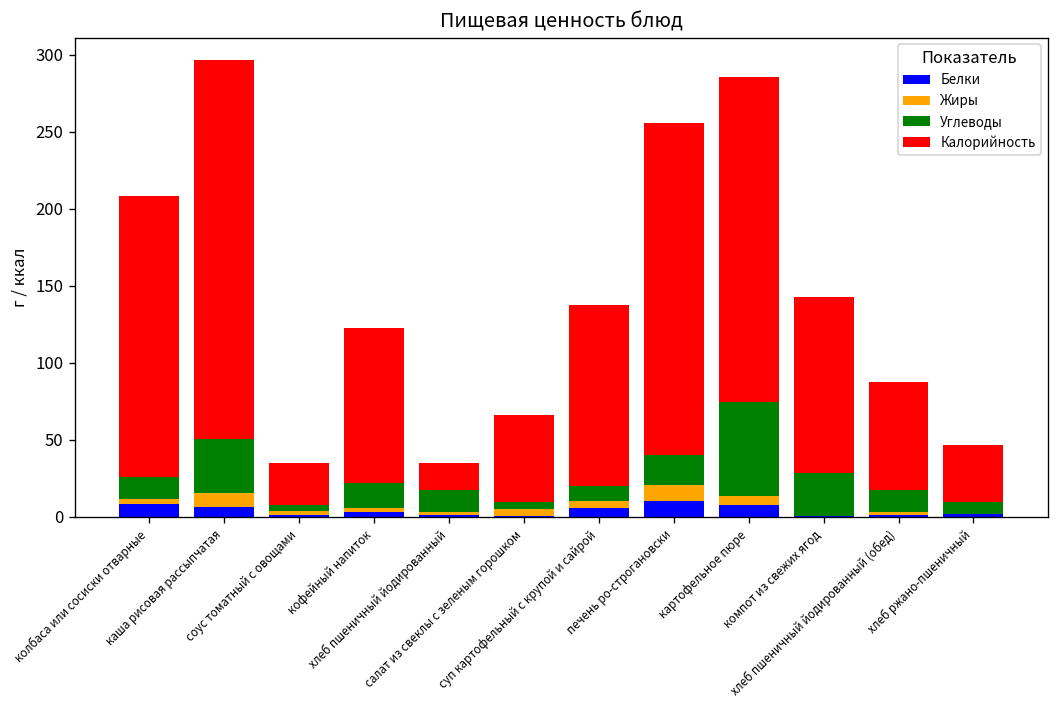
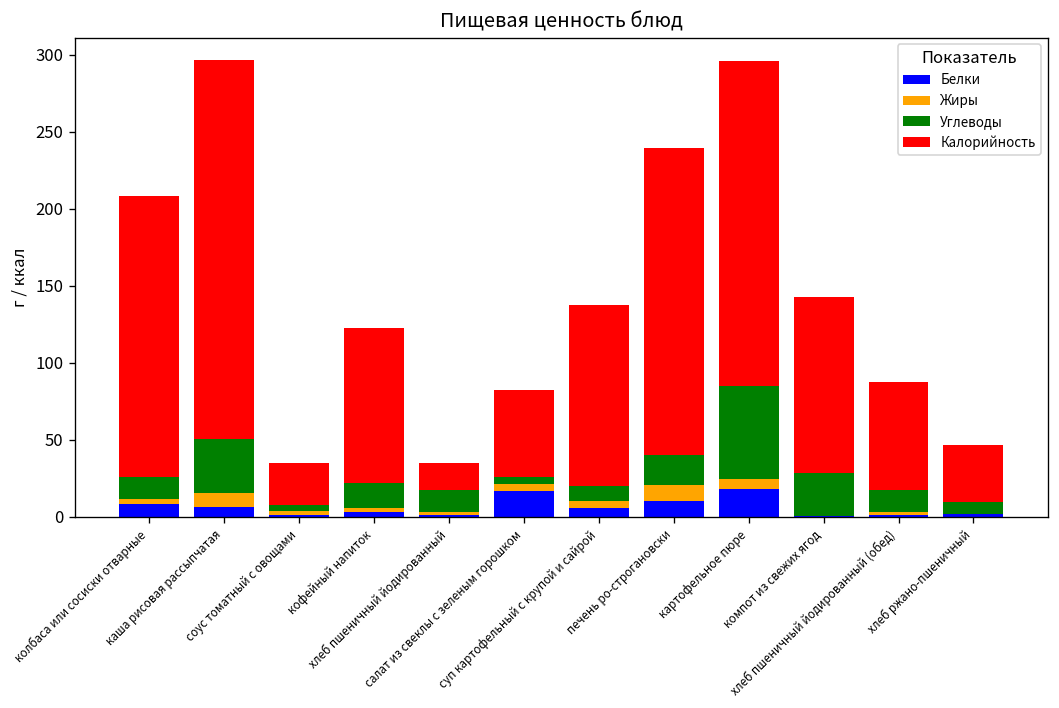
  {
    "Белки": {
      "колбаса или сосиски отварные": 8,
      "каша рисовая рассыпчатая": 6,
      "кофейный напиток": 3,
-     "салат из свеклы с зеленым горошком": 0,
+     "салат из свеклы с зеленым горошком": 16,
      "суп картофельный с крупой и сайрой": 6,
      "печень ро-строгановски": 10,
-     "картофельное пюре": 8
+     "картофельное пюре": 18
    },
    "Жиры": {
      "колбаса или сосиски отварные": 4,
      "каша рисовая рассыпчатая": 9,
      "соус томатный с овощами": 2,
      "кофейный напиток": 3,
      "салат из свеклы с зеленым горошком": 5,
      "суп картофельный с крупой и сайрой": 4,
      "печень ро-строгановски": 10,
      "картофельное пюре": 6
    },
    "Углеводы": {
      "колбаса или сосиски отварные": 14,
      "каша рисовая рассыпчатая": 35,
      "соус томатный с овощами": 4,
      "кофейный напиток": 16,
      "хлеб пшеничный йодированный": 14,
      "салат из свеклы с зеленым горошком": 4,
      "суп картофельный с крупой и сайрой": 10,
      "печень ро-строгановски": 20,
      "картофельное пюре": 61,
      "компот из свежих ягод": 28,
      "хлеб пшеничный йодированный (обед)": 14,
      "хлеб ржано-пшеничный": 8
    },
    "Калорийность": {
      "колбаса или сосиски отварные": 182,
      "каша рисовая рассыпчатая": 246,
      "соус томатный с овощами": 27,
      "кофейный напиток": 101,
      "хлеб пшеничный йодированный": 17,
      "салат из свеклы с зеленым горошком": 57,
      "суп картофельный с крупой и сайрой": 118,
-     "печень ро-строгановски": 215,
+     "печень ро-строгановски": 199,
      "картофельное пюре": 211,
      "компот из свежих ягод": 115,
      "хлеб пшеничный йодированный (обед)": 70,
      "хлеб ржано-пшеничный": 37
    }
  }
